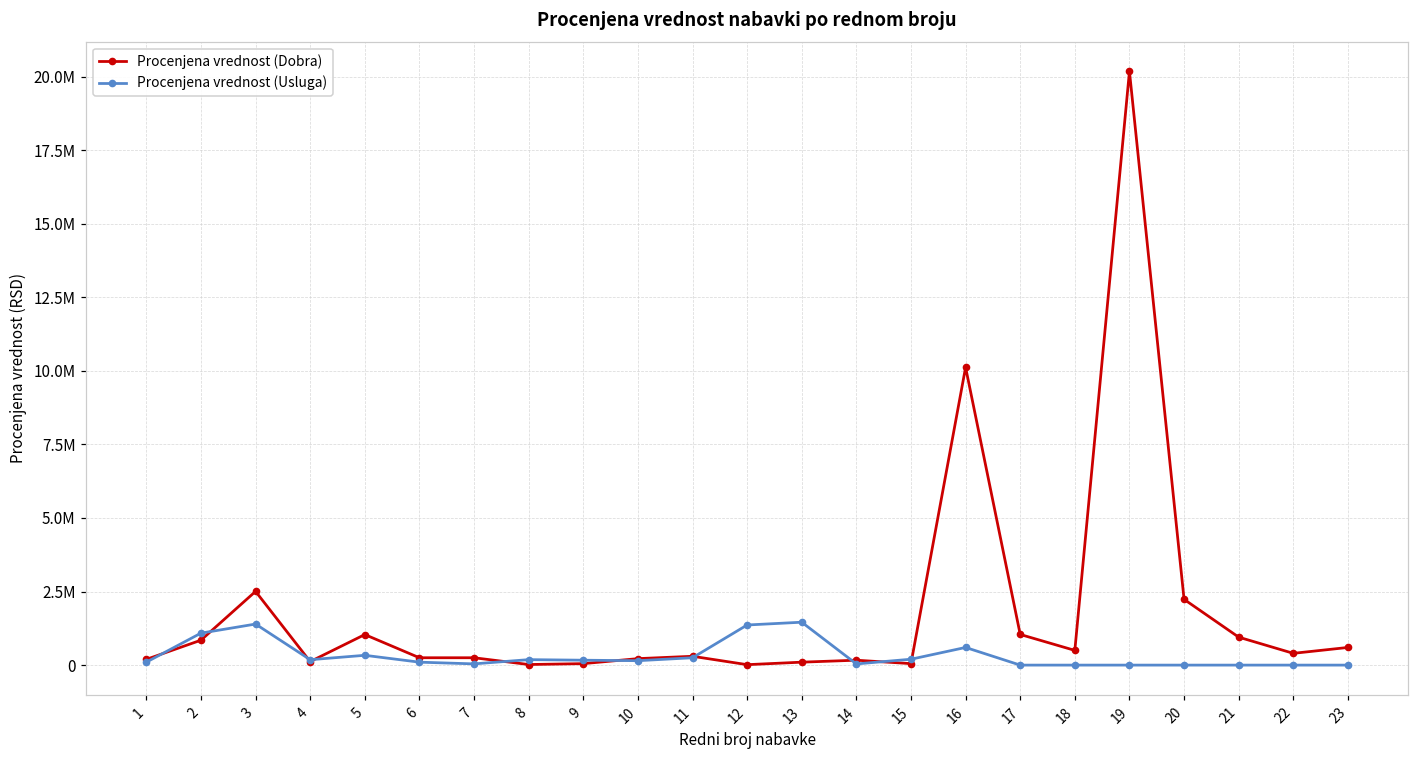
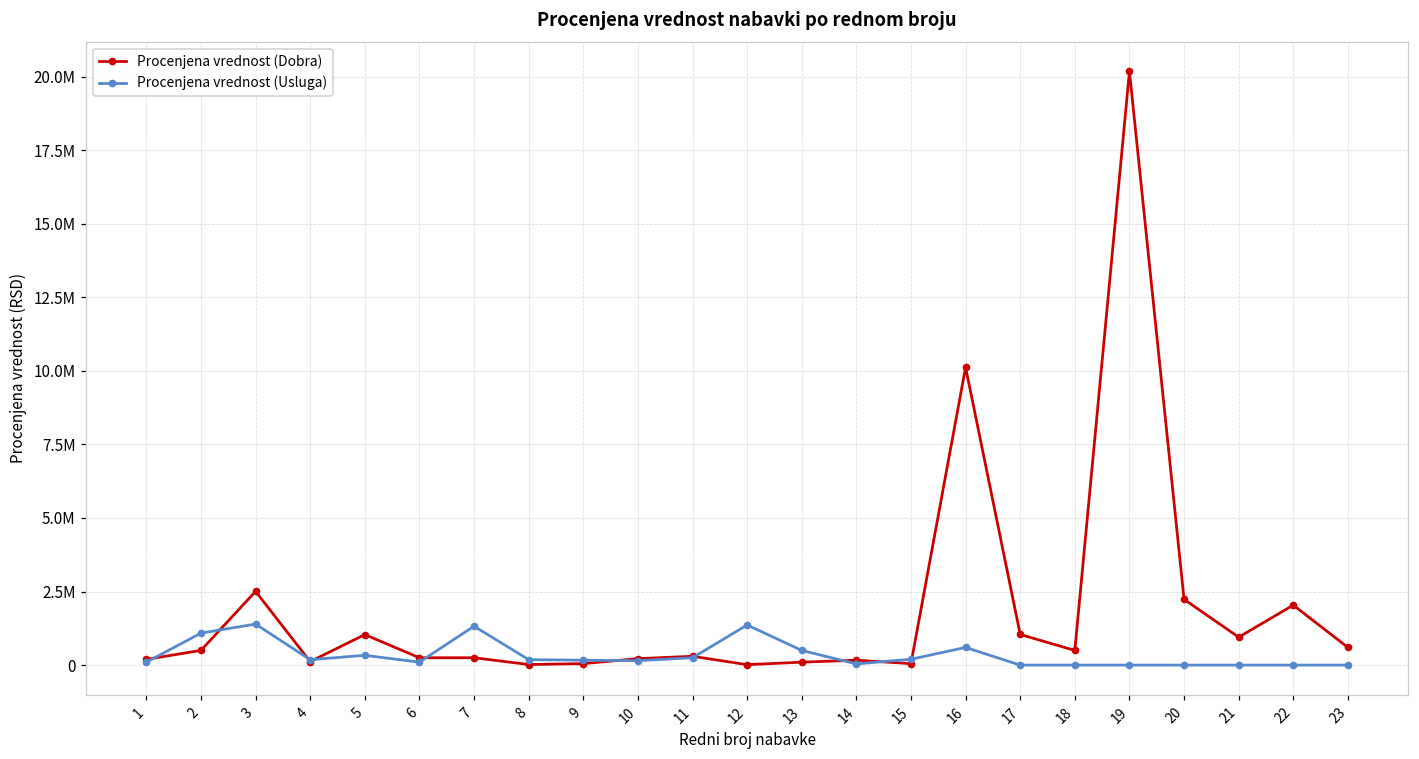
  {
    "Procenjena vrednost (Dobra)": {
      "1": 200000,
-     "2": 800000,
+     "2": 500000,
      "3": 2500000,
      "5": 1000000,
      "6": 300000,
      "7": 300000,
      "8": 0,
      "9": 100000,
      "12": 0,
      "13": 100000,
      "14": 200000,
      "15": 100000,
      "16": 10100000,
      "17": 1000000,
      "18": 500000,
      "19": 20200000,
      "20": 2200000,
      "21": 1000000,
-     "22": 400000,
+     "22": 2000000,
      "23": 600000
    },
    "Procenjena vrednost (Usluga)": {
      "1": 100000,
      "2": 1100000,
      "3": 1400000,
      "5": 300000,
      "6": 100000,
-     "7": 0,
+     "7": 1300000,
      "8": 200000,
      "9": 200000,
      "12": 1400000,
-     "13": 1500000,
+     "13": 500000,
      "14": 0,
      "15": 200000,
      "16": 600000,
      "17": 0,
      "18": 0,
      "19": 0,
      "20": 0,
      "21": 0,
      "22": 0,
      "23": 0
    }
  }
